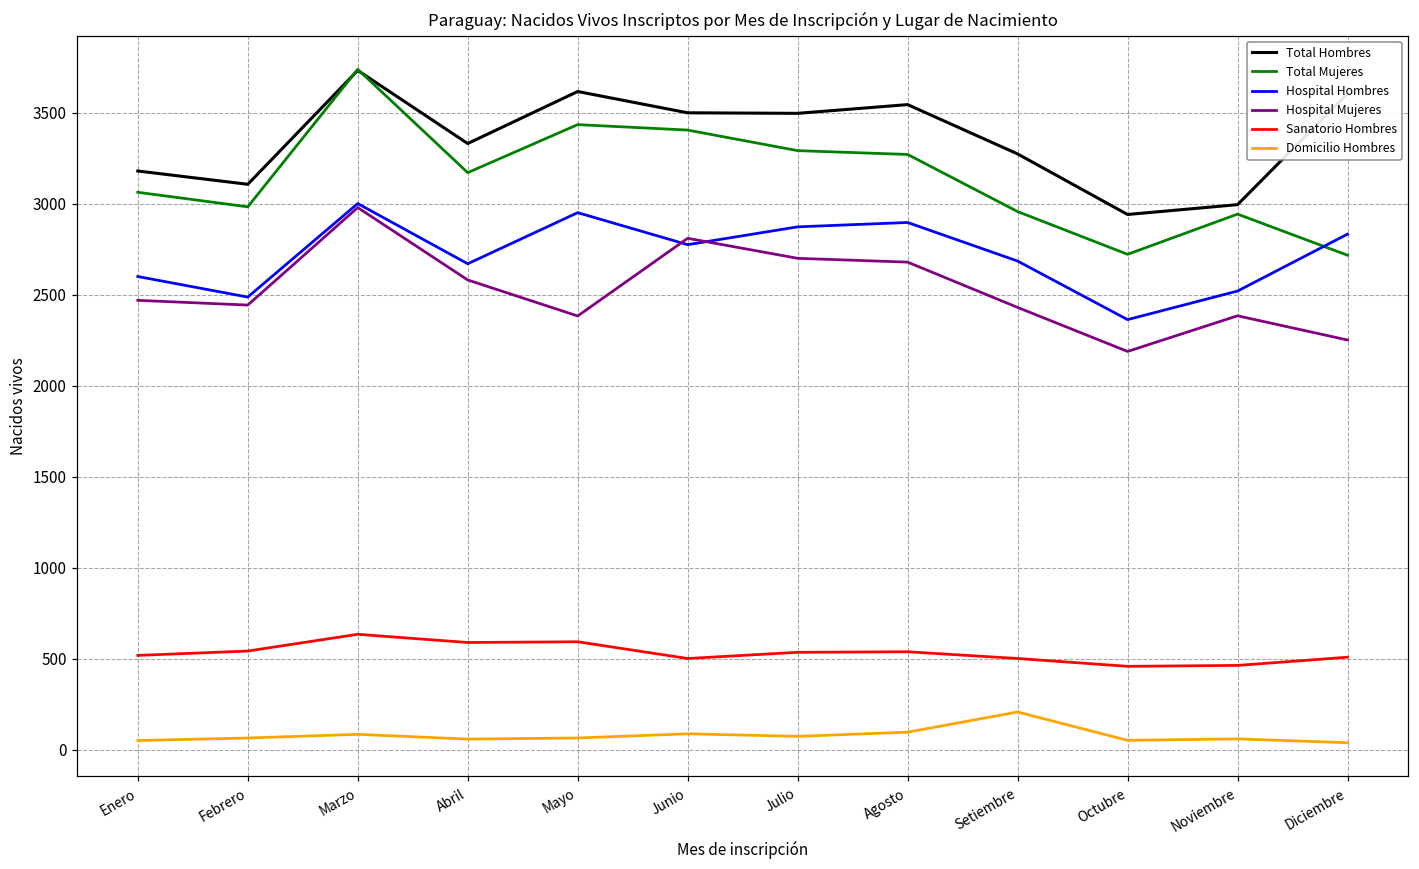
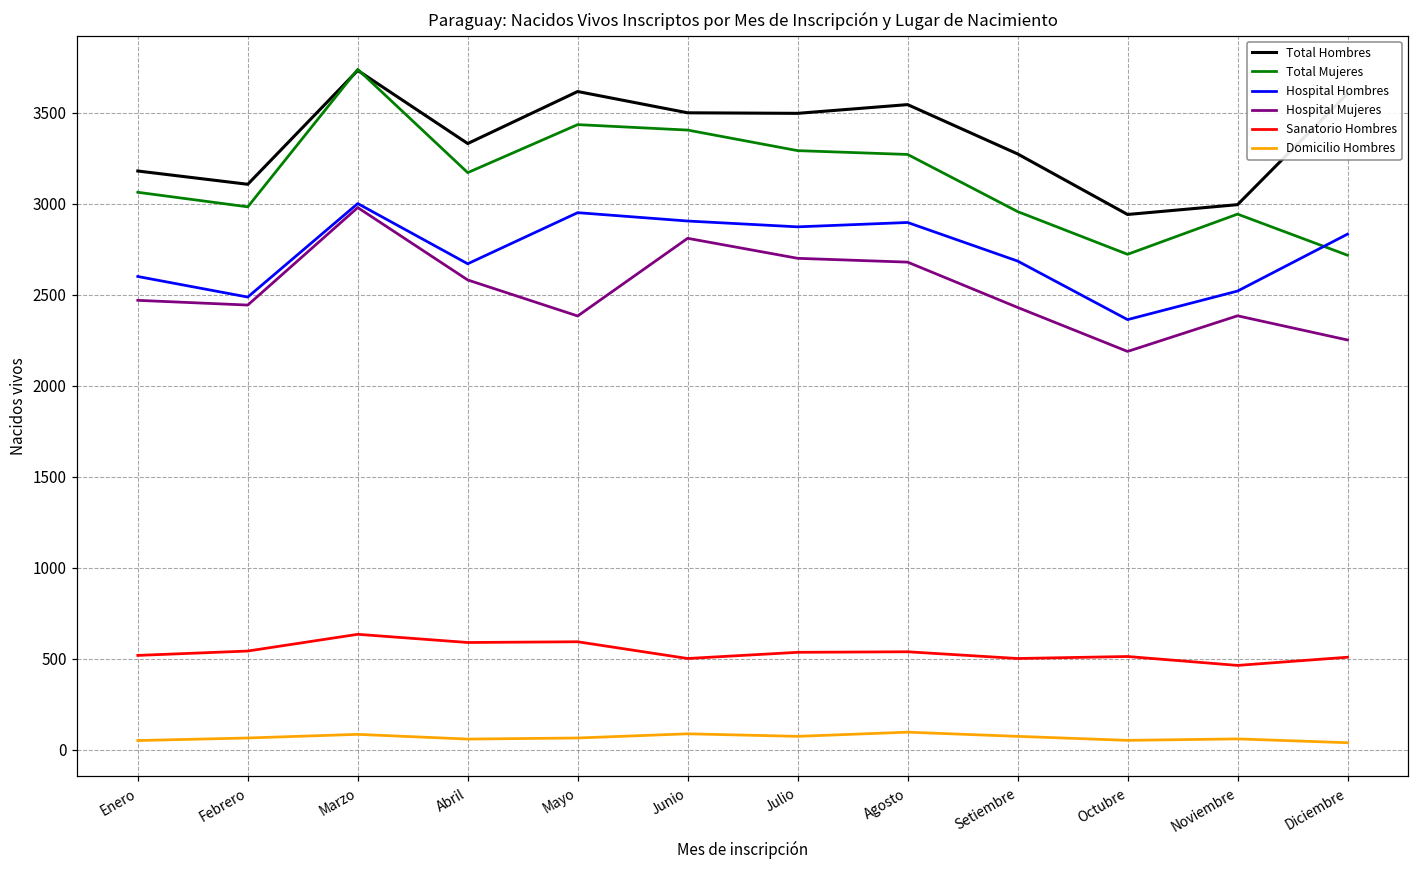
  {
    "Total Hombres": {
      "Enero": 3180,
      "Febrero": 3110,
      "Abril": 3330,
      "Mayo": 3620,
      "Junio": 3500,
      "Julio": 3500,
      "Agosto": 3550,
      "Setiembre": 3280,
      "Octubre": 2940,
      "Noviembre": 3000
    },
    "Total Mujeres": {
      "Enero": 3060,
      "Febrero": 2980,
      "Abril": 3170,
      "Mayo": 3440,
      "Junio": 3410,
      "Julio": 3290,
      "Agosto": 3270,
      "Setiembre": 2960,
      "Octubre": 2720,
      "Noviembre": 2940,
      "Diciembre": 2720
    },
    "Hospital Hombres": {
      "Enero": 2600,
      "Febrero": 2490,
      "Marzo": 3000,
      "Abril": 2670,
      "Mayo": 2950,
-     "Junio": 2780,
+     "Junio": 2910,
      "Julio": 2870,
      "Agosto": 2900,
      "Setiembre": 2690,
      "Octubre": 2360,
      "Noviembre": 2520,
      "Diciembre": 2830
    },
    "Hospital Mujeres": {
      "Enero": 2470,
      "Febrero": 2440,
      "Marzo": 2980,
      "Abril": 2580,
      "Mayo": 2380,
      "Junio": 2810,
      "Julio": 2700,
      "Agosto": 2680,
      "Setiembre": 2430,
      "Octubre": 2190,
      "Noviembre": 2390,
      "Diciembre": 2250
    },
    "Sanatorio Hombres": {
      "Enero": 520,
      "Febrero": 540,
      "Marzo": 630,
      "Abril": 590,
      "Mayo": 590,
      "Junio": 500,
      "Julio": 540,
      "Agosto": 540,
      "Setiembre": 500,
-     "Octubre": 460,
+     "Octubre": 510,
      "Noviembre": 460,
      "Diciembre": 510
    },
    "Domicilio Hombres": {
      "Enero": 50,
      "Febrero": 60,
      "Marzo": 80,
      "Abril": 60,
      "Mayo": 60,
      "Junio": 90,
      "Julio": 70,
      "Agosto": 100,
-     "Setiembre": 210,
+     "Setiembre": 70,
      "Octubre": 50,
      "Noviembre": 60,
      "Diciembre": 40
    }
  }
